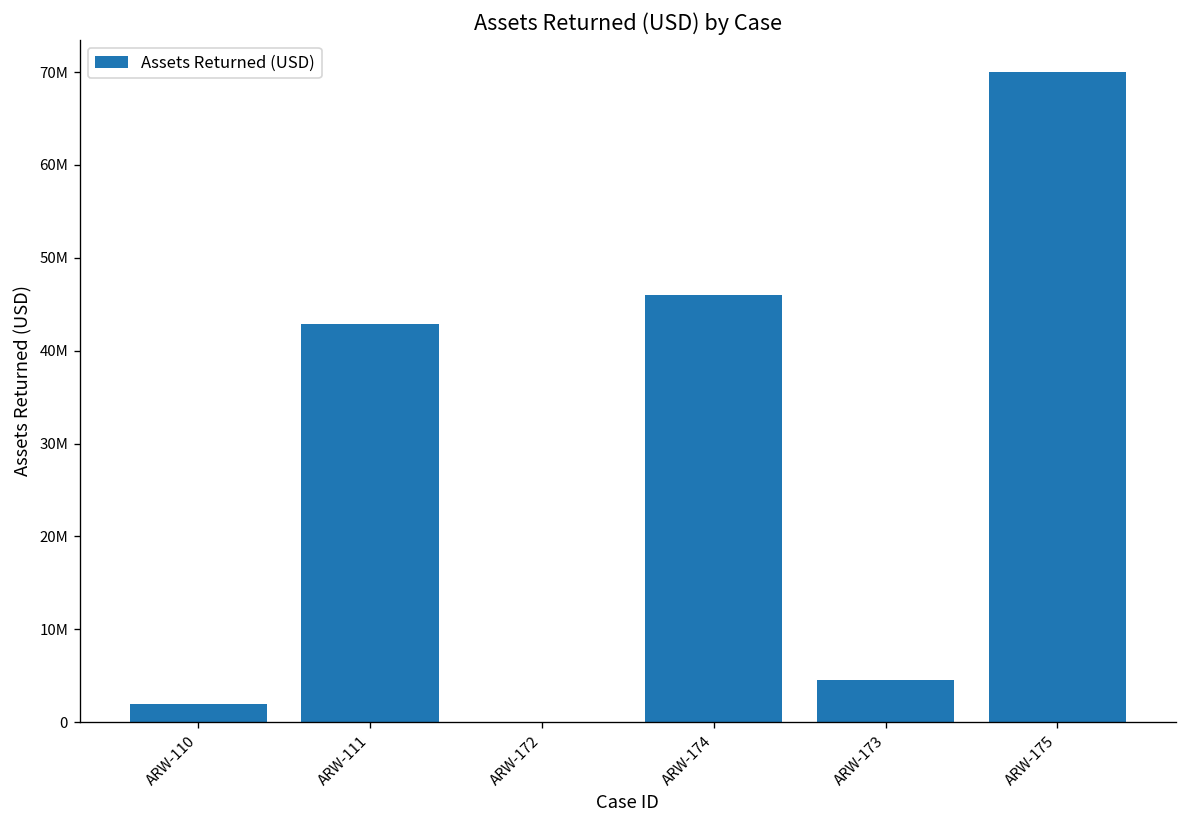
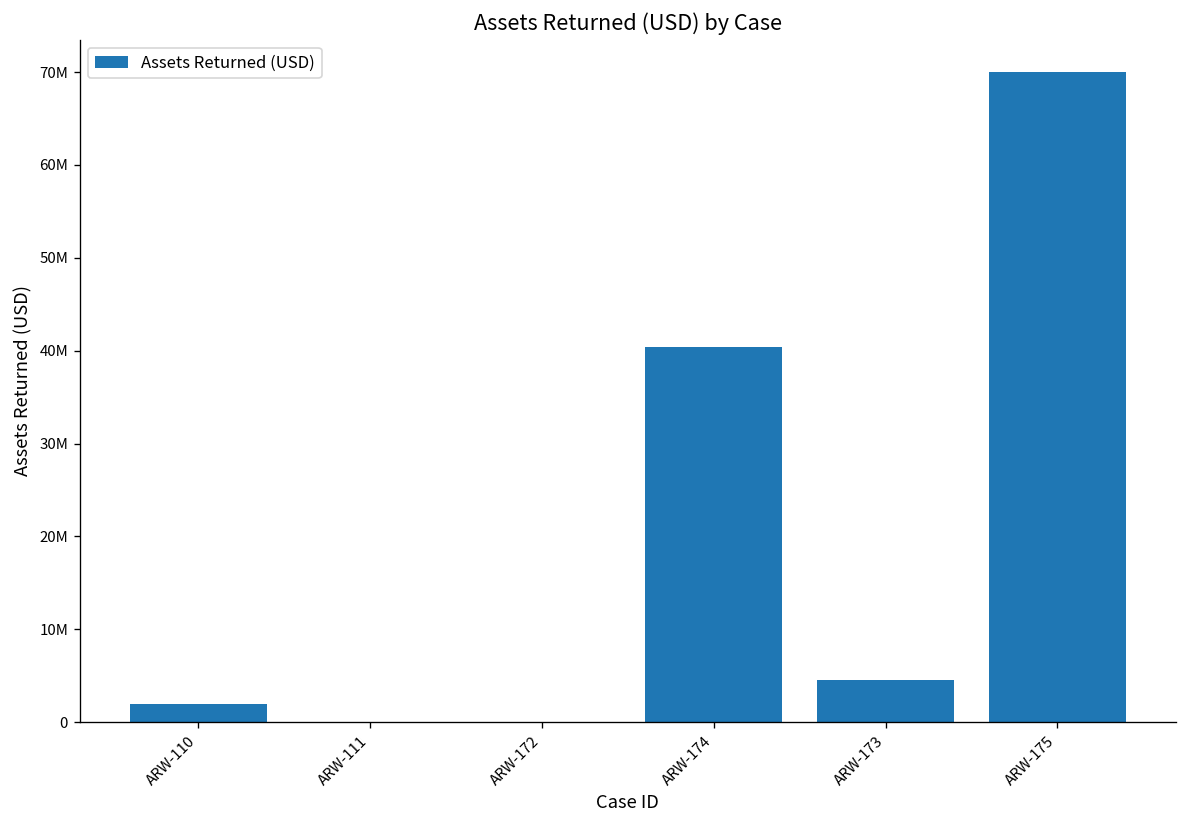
  {
    "ARW-110": 2000000,
-   "ARW-111": 43000000,
+   "ARW-111": 0,
    "ARW-172": 0,
-   "ARW-174": 46000000,
+   "ARW-174": 40000000,
    "ARW-173": 5000000,
    "ARW-175": 70000000
  }
